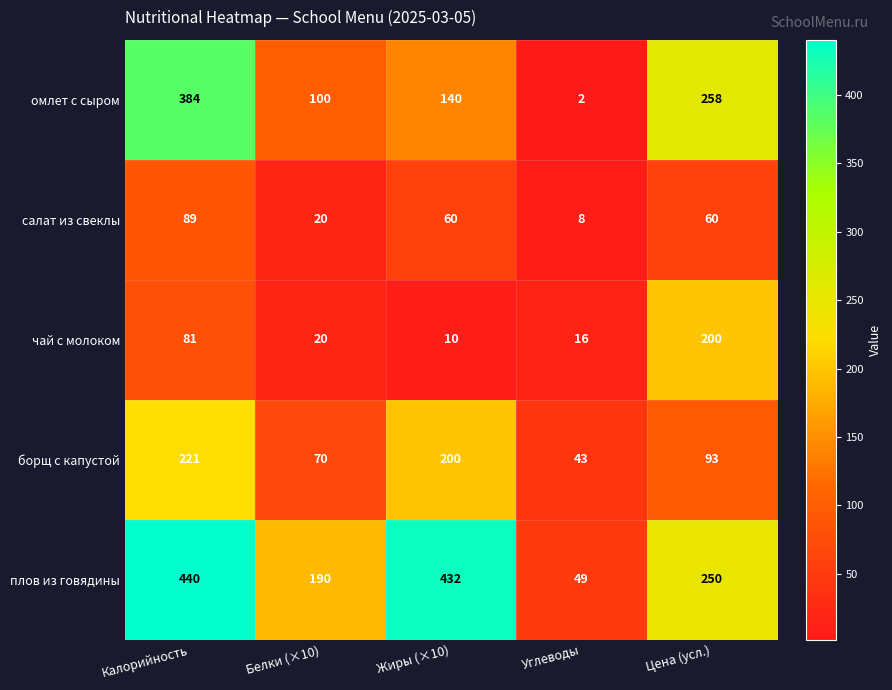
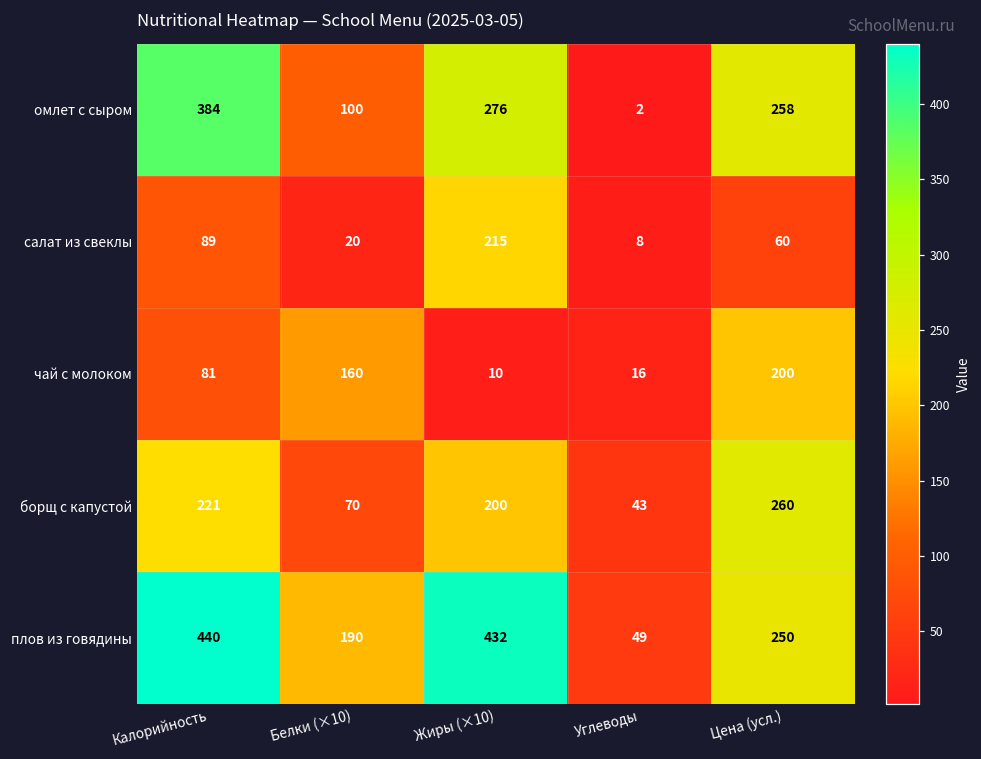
  {
    "омлет с сыром": {
      "Калорийность": 384,
      "Белки (×10)": 100,
-     "Жиры (×10)": 140,
+     "Жиры (×10)": 276,
      "Углеводы": 2,
      "Цена (усл.)": 258
    },
    "салат из свеклы": {
      "Калорийность": 89,
      "Белки (×10)": 20,
-     "Жиры (×10)": 60,
+     "Жиры (×10)": 215,
      "Углеводы": 8,
      "Цена (усл.)": 60
    },
    "чай с молоком": {
      "Калорийность": 81,
-     "Белки (×10)": 20,
+     "Белки (×10)": 160,
      "Жиры (×10)": 10,
      "Углеводы": 16,
      "Цена (усл.)": 200
    },
    "борщ с капустой": {
      "Калорийность": 221,
      "Белки (×10)": 70,
      "Жиры (×10)": 200,
      "Углеводы": 43,
-     "Цена (усл.)": 93
+     "Цена (усл.)": 260
    },
    "плов из говядины": {
      "Калорийность": 440,
      "Белки (×10)": 190,
      "Жиры (×10)": 432,
      "Углеводы": 49,
      "Цена (усл.)": 250
    }
  }
